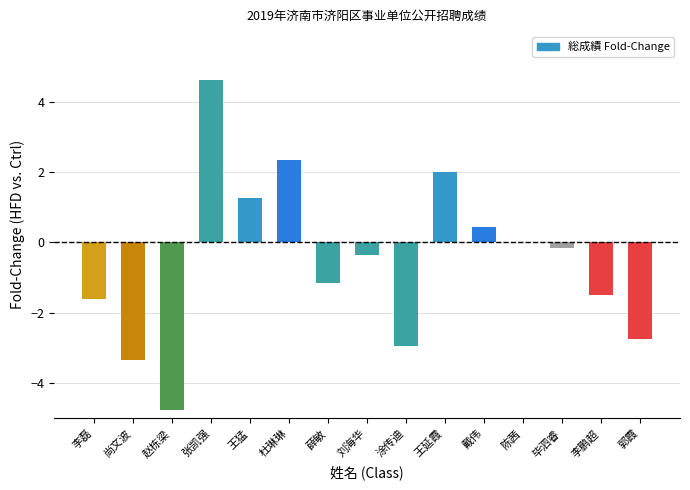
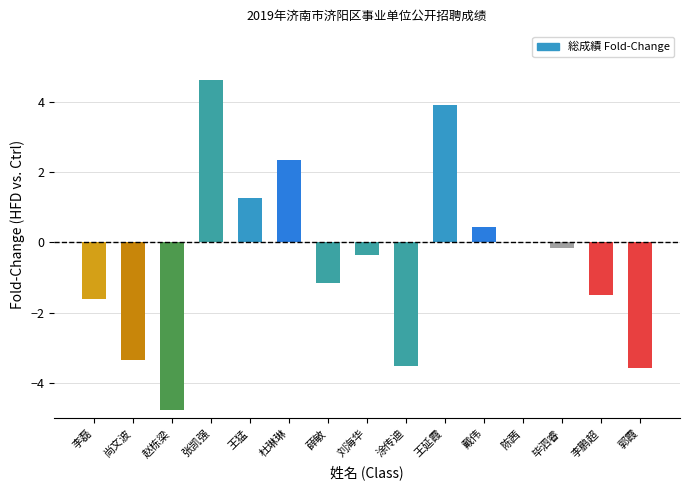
  {
    "李磊": -1.6,
    "尚文波": -3.3,
    "赵栋梁": -4.8,
    "张凯强": 4.6,
    "王猛": 1.3,
    "杜琳琳": 2.3,
    "薛敏": -1.2,
    "刘海华": -0.4,
-   "涂传迪": -3.0,
-   "王延霞": 2.0,
+   "涂传迪": -3.5,
+   "王延霞": 3.9,
    "戴伟": 0.5,
    "陈茜": 0.0,
    "毕泗睿": -0.2,
    "李鹏超": -1.5,
-   "郭霞": -2.8
+   "郭霞": -3.6
  }
